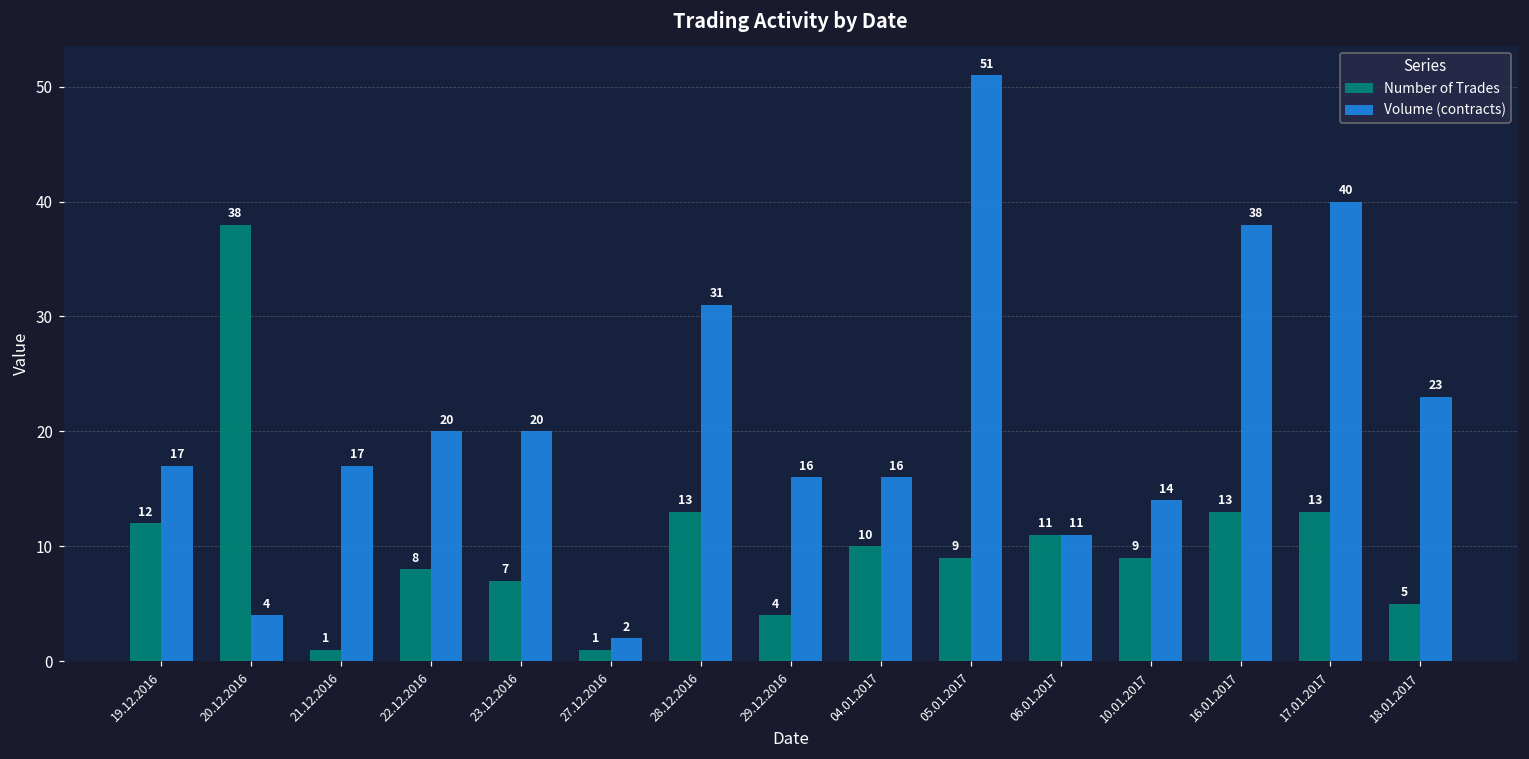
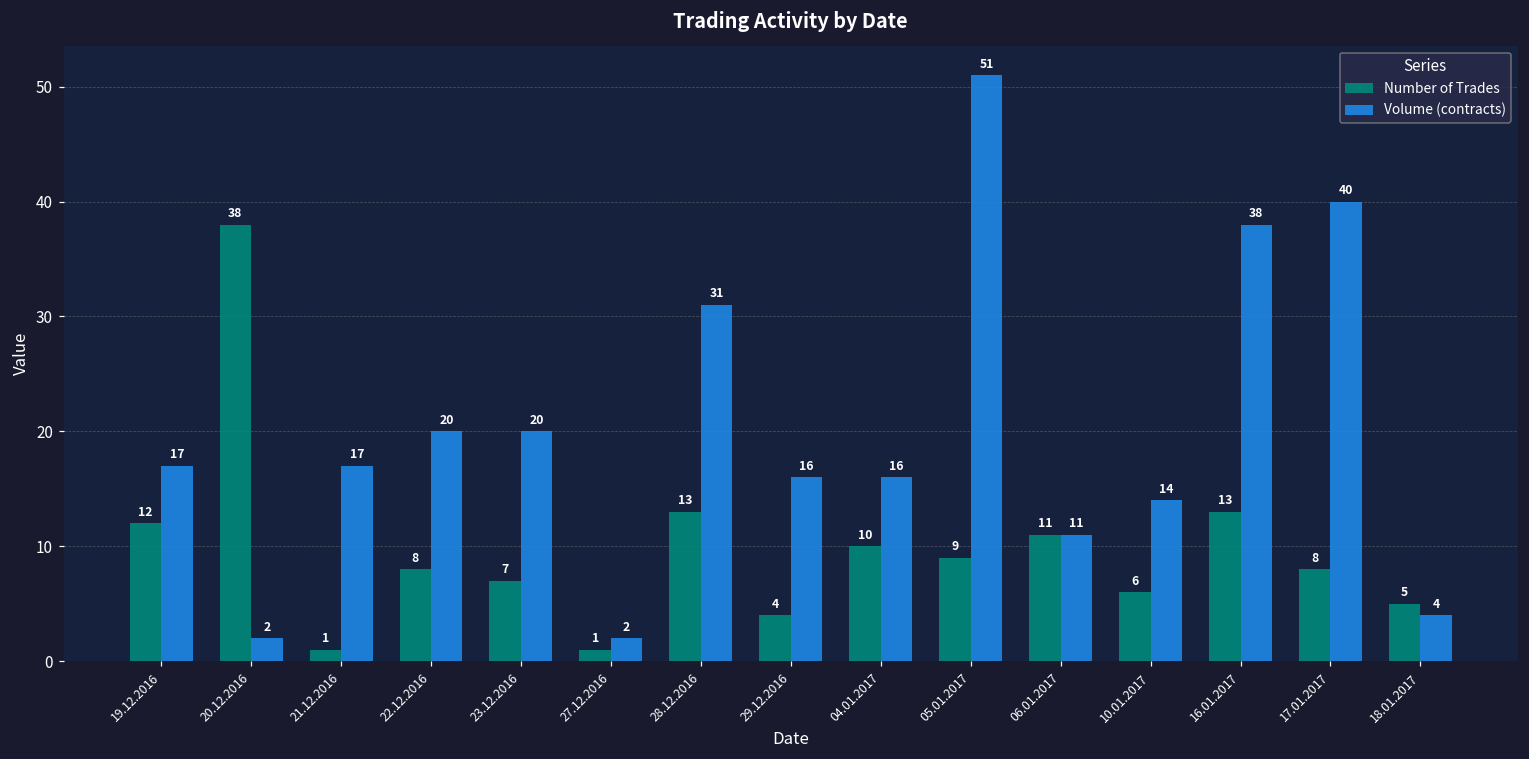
  {
    "Number of Trades": {
      "19.12.2016": 12,
      "20.12.2016": 38,
      "21.12.2016": 1,
      "22.12.2016": 8,
      "23.12.2016": 7,
      "27.12.2016": 1,
      "28.12.2016": 13,
      "29.12.2016": 4,
      "04.01.2017": 10,
      "05.01.2017": 9,
      "06.01.2017": 11,
-     "10.01.2017": 9,
+     "10.01.2017": 6,
      "16.01.2017": 13,
-     "17.01.2017": 13,
+     "17.01.2017": 8,
      "18.01.2017": 5
    },
    "Volume (contracts)": {
      "19.12.2016": 17,
-     "20.12.2016": 4,
+     "20.12.2016": 2,
      "21.12.2016": 17,
      "22.12.2016": 20,
      "23.12.2016": 20,
      "27.12.2016": 2,
      "28.12.2016": 31,
      "29.12.2016": 16,
      "04.01.2017": 16,
      "05.01.2017": 51,
      "06.01.2017": 11,
      "10.01.2017": 14,
      "16.01.2017": 38,
      "17.01.2017": 40,
-     "18.01.2017": 23
+     "18.01.2017": 4
    }
  }
